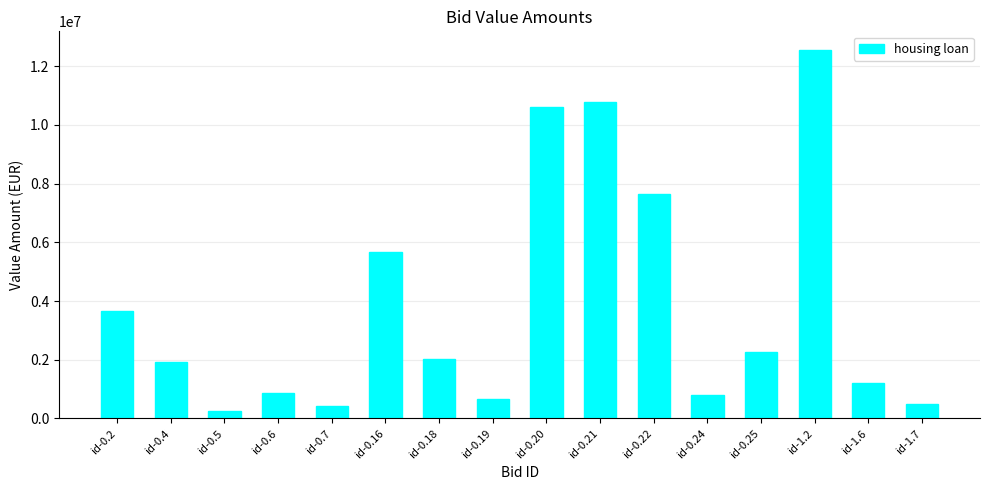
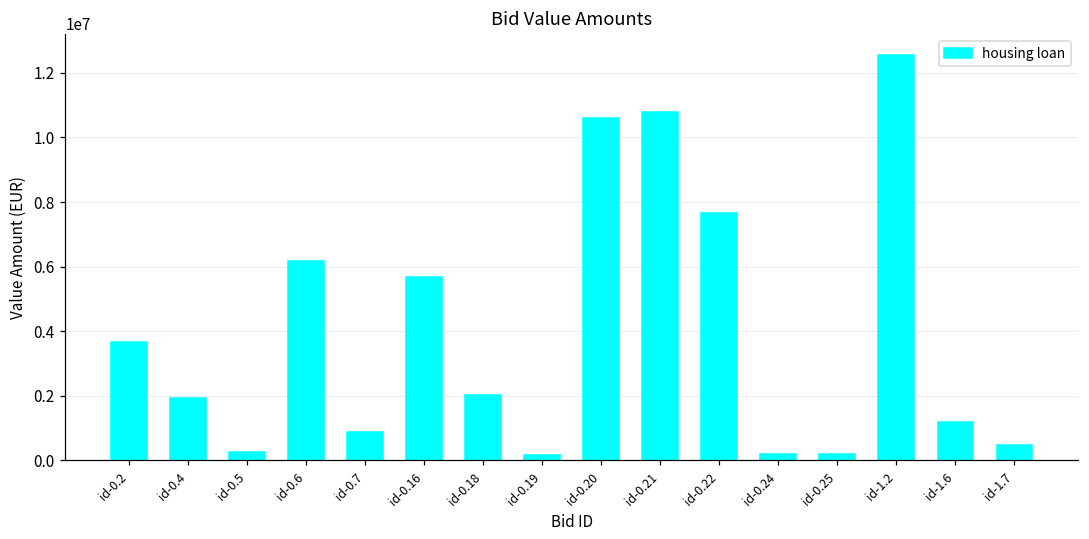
  {
    "id-0.2": 3700000,
    "id-0.4": 1900000,
    "id-0.5": 300000,
-   "id-0.6": 900000,
-   "id-0.7": 400000,
+   "id-0.6": 6200000,
+   "id-0.7": 900000,
    "id-0.16": 5700000,
    "id-0.18": 2000000,
-   "id-0.19": 700000,
+   "id-0.19": 200000,
    "id-0.20": 10600000,
    "id-0.21": 10800000,
    "id-0.22": 7700000,
-   "id-0.24": 800000,
-   "id-0.25": 2300000,
+   "id-0.24": 200000,
+   "id-0.25": 200000,
    "id-1.2": 12600000,
    "id-1.6": 1200000,
    "id-1.7": 500000
  }
